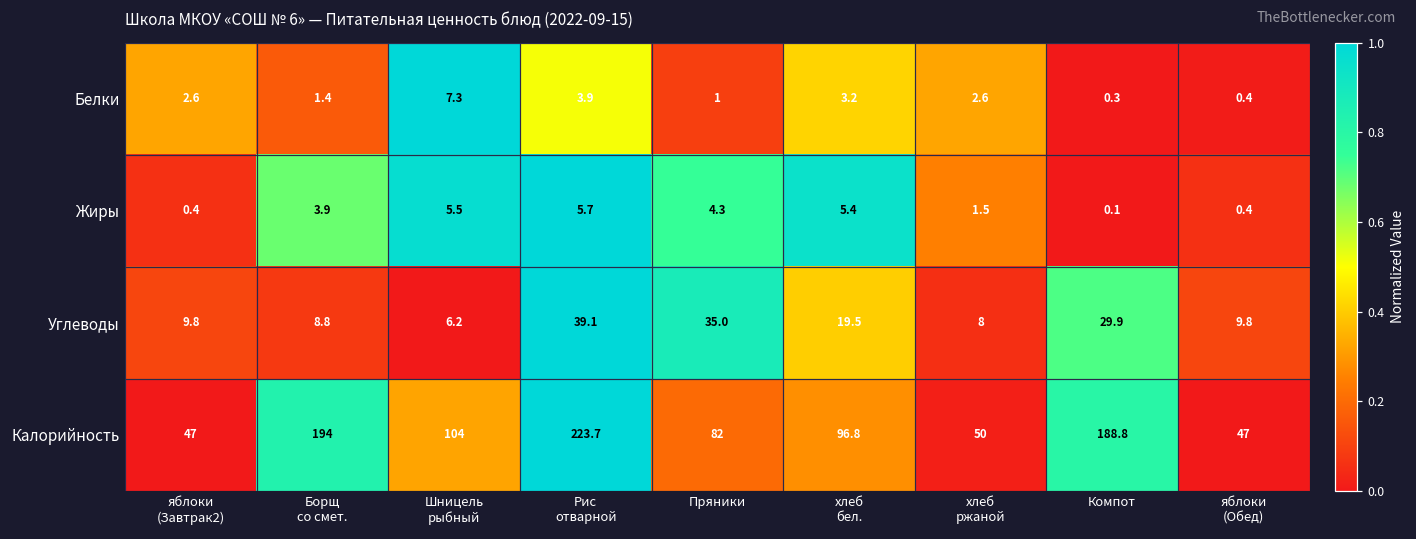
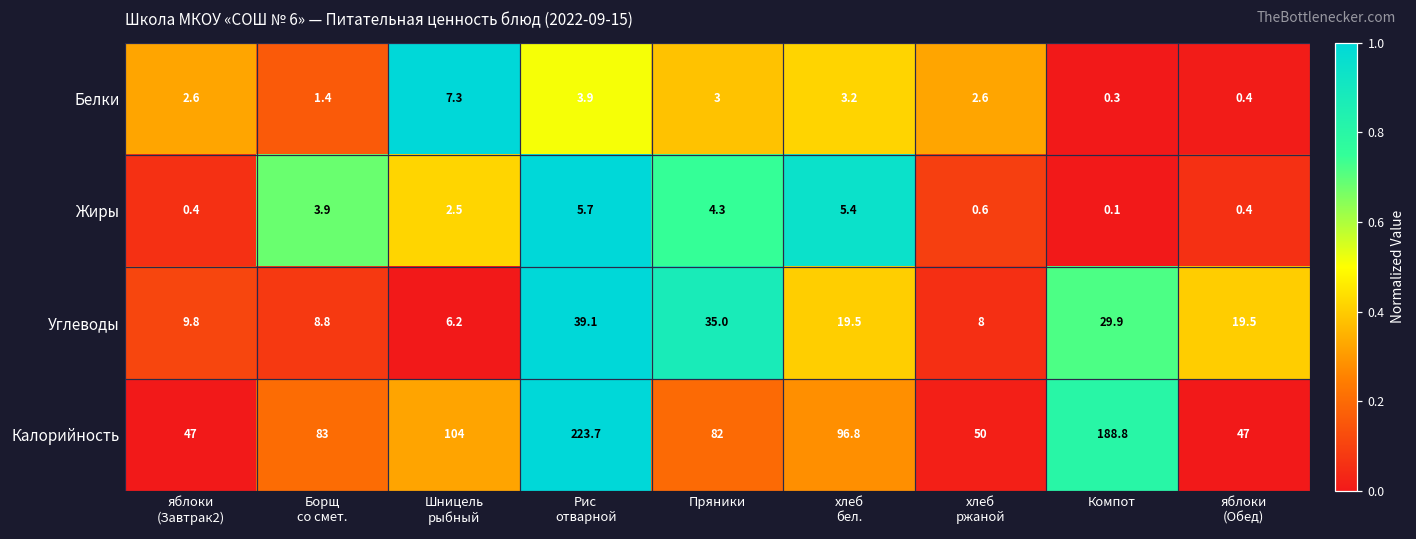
  {
    "Белки": {
      "яблоки (Завтрак2)": 2.6,
      "Борщ со смет.": 1.4,
      "Шницель рыбный": 7.3,
      "Рис отварной": 3.9,
-     "Пряники": 1,
+     "Пряники": 3,
      "хлеб бел.": 3.2,
      "хлеб ржаной": 2.6,
      "Компот": 0.3,
      "яблоки (Обед)": 0.4
    },
    "Жиры": {
      "яблоки (Завтрак2)": 0.4,
      "Борщ со смет.": 3.9,
-     "Шницель рыбный": 5.5,
+     "Шницель рыбный": 2.5,
      "Рис отварной": 5.7,
      "Пряники": 4.3,
      "хлеб бел.": 5.4,
-     "хлеб ржаной": 1.5,
+     "хлеб ржаной": 0.6,
      "Компот": 0.1,
      "яблоки (Обед)": 0.4
    },
    "Углеводы": {
      "яблоки (Завтрак2)": 9.8,
      "Борщ со смет.": 8.8,
      "Шницель рыбный": 6.2,
      "Рис отварной": 39.1,
      "Пряники": 35.0,
      "хлеб бел.": 19.5,
      "хлеб ржаной": 8,
      "Компот": 29.9,
-     "яблоки (Обед)": 9.8
+     "яблоки (Обед)": 19.5
    },
    "Калорийность": {
      "яблоки (Завтрак2)": 47,
-     "Борщ со смет.": 194,
+     "Борщ со смет.": 83,
      "Шницель рыбный": 104,
      "Рис отварной": 223.7,
      "Пряники": 82,
      "хлеб бел.": 96.8,
      "хлеб ржаной": 50,
      "Компот": 188.8,
      "яблоки (Обед)": 47
    }
  }
